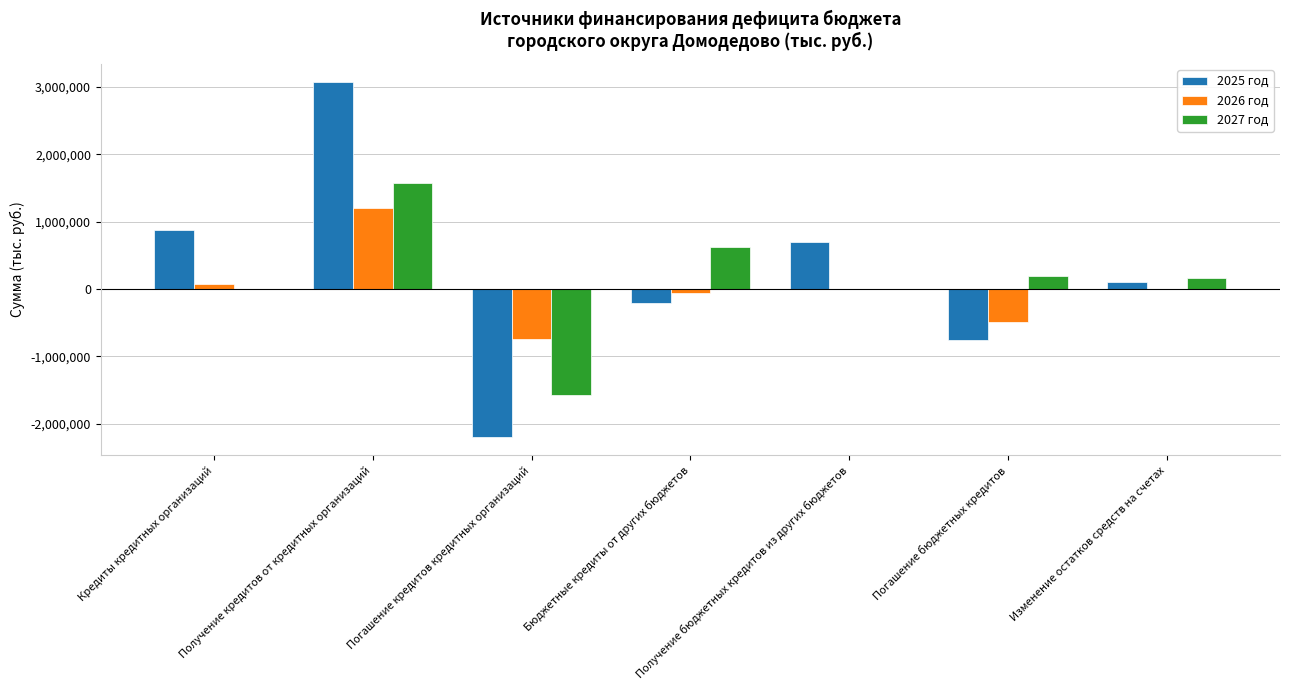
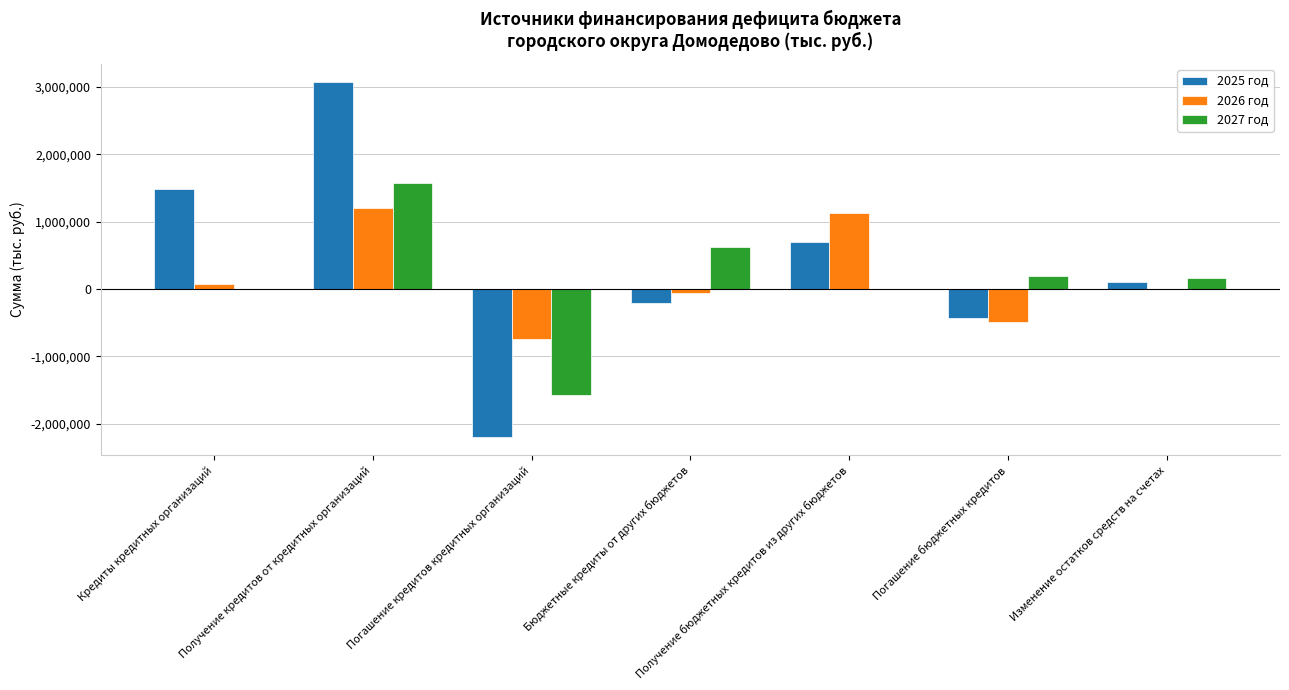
  {
    "2025 год": {
-     "Кредиты кредитных организаций": "900,000",
+     "Кредиты кредитных организаций": "1,500,000",
      "Получение кредитов от кредитных организаций": "3,100,000",
      "Погашение кредитов кредитных организаций": "-2,200,000",
      "Бюджетные кредиты от других бюджетов": "-200,000",
      "Получение бюджетных кредитов из других бюджетов": "700,000",
-     "Погашение бюджетных кредитов": "-800,000",
+     "Погашение бюджетных кредитов": "-400,000",
      "Изменение остатков средств на счетах": "100,000"
    },
    "2026 год": {
      "Кредиты кредитных организаций": "100,000",
      "Получение кредитов от кредитных организаций": "1,200,000",
      "Погашение кредитов кредитных организаций": "-700,000",
      "Бюджетные кредиты от других бюджетов": "-100,000",
-     "Получение бюджетных кредитов из других бюджетов": "0",
+     "Получение бюджетных кредитов из других бюджетов": "1,100,000",
      "Погашение бюджетных кредитов": "-500,000",
      "Изменение остатков средств на счетах": "0"
    },
    "2027 год": {
      "Кредиты кредитных организаций": "0",
      "Получение кредитов от кредитных организаций": "1,600,000",
      "Погашение кредитов кредитных организаций": "-1,600,000",
      "Бюджетные кредиты от других бюджетов": "600,000",
      "Получение бюджетных кредитов из других бюджетов": "0",
      "Погашение бюджетных кредитов": "200,000",
      "Изменение остатков средств на счетах": "200,000"
    }
  }
